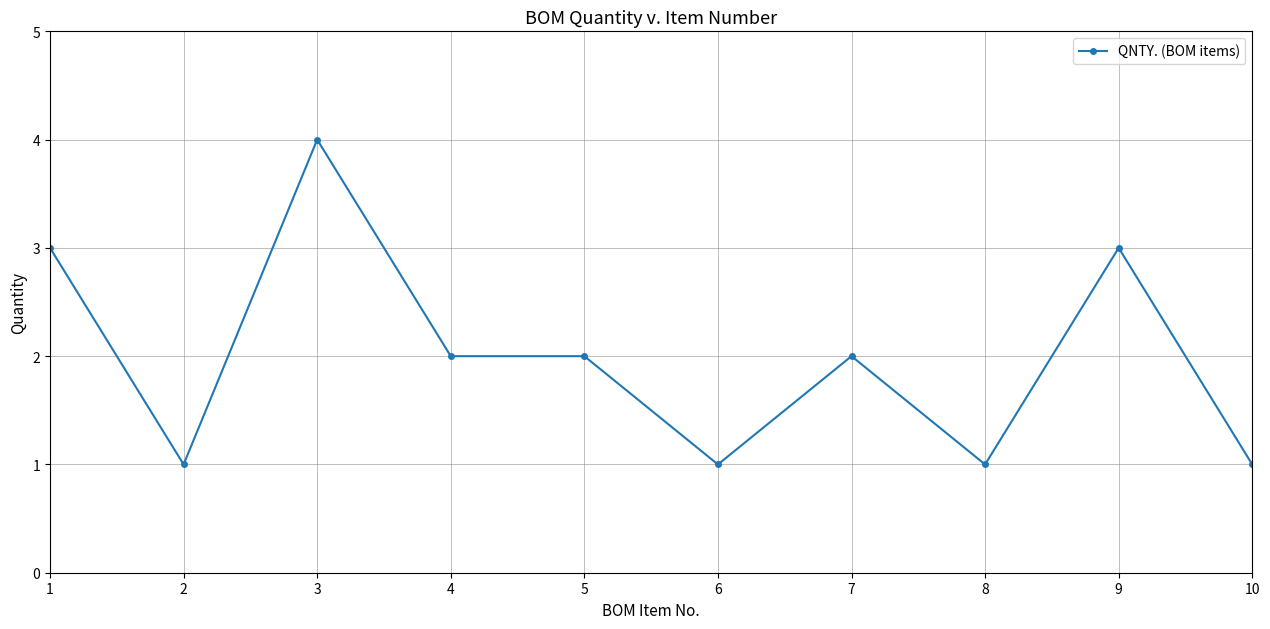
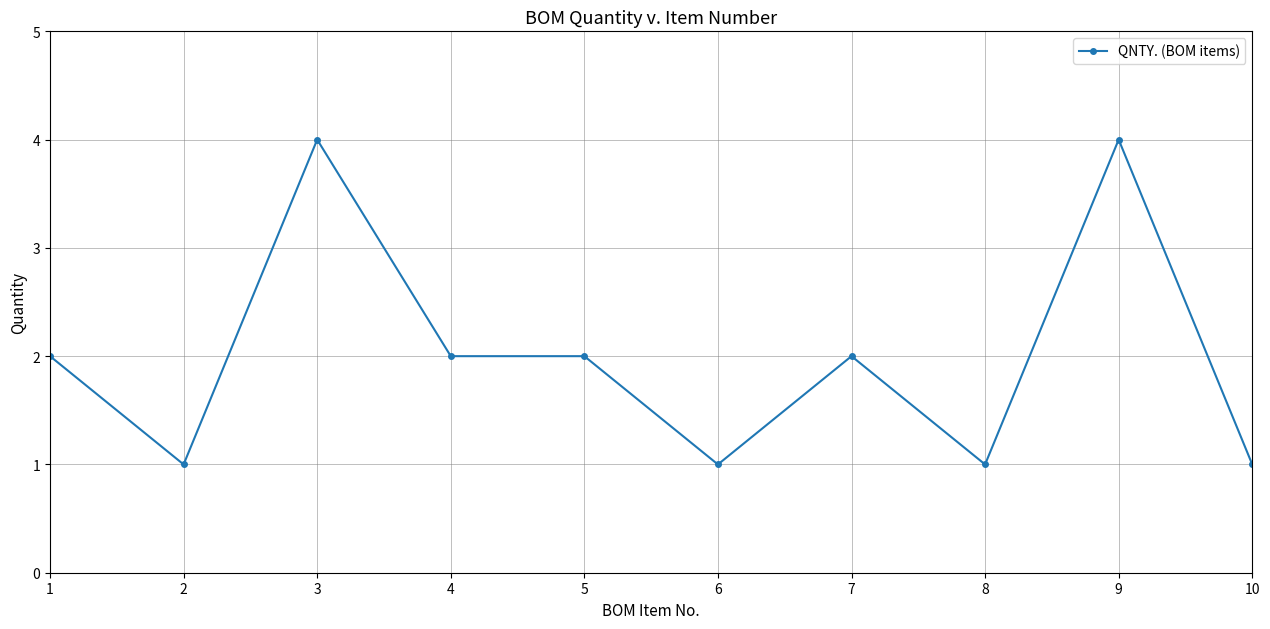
  {
-   "1": 3,
+   "1": 2,
    "2": 1,
    "3": 4,
    "4": 2,
    "5": 2,
    "6": 1,
    "7": 2,
    "8": 1,
-   "9": 3,
+   "9": 4,
    "10": 1
  }
